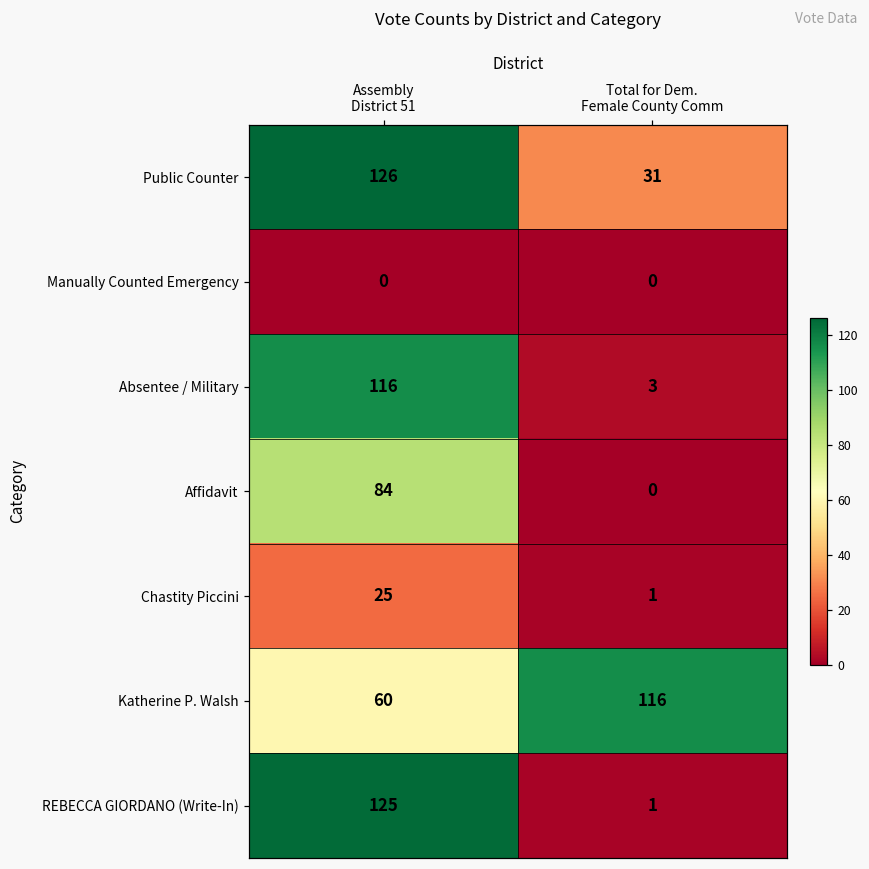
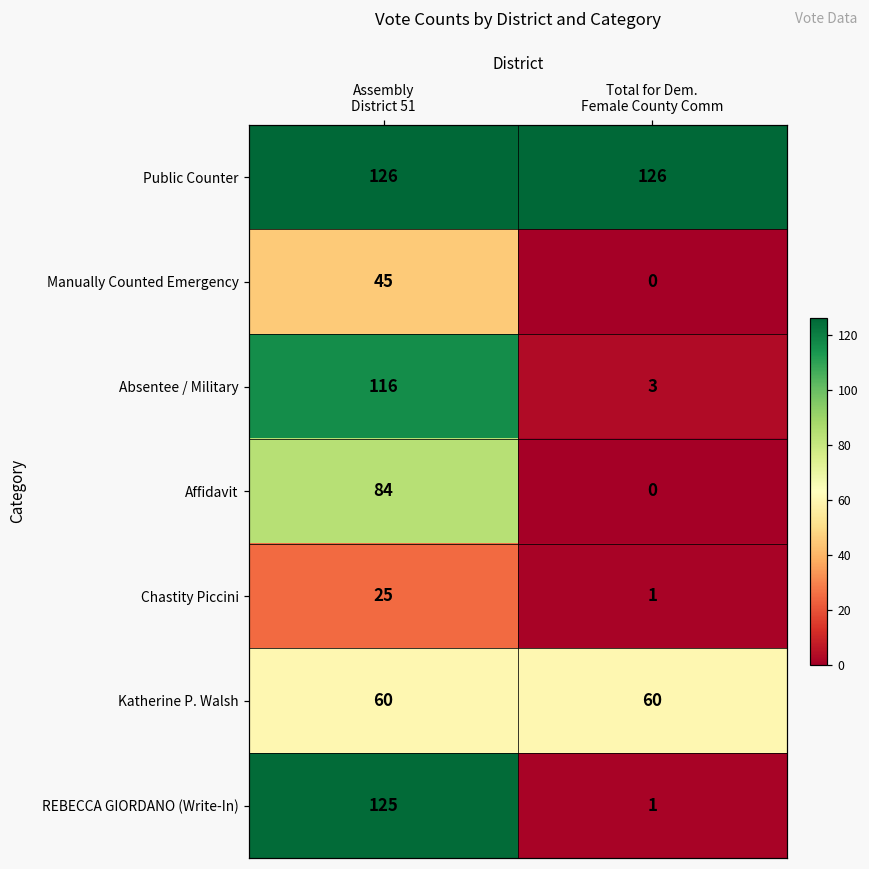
  {
    "Public Counter": {
      "Assembly District 51": 126,
-     "Total for Dem. Female County Comm": 31
+     "Total for Dem. Female County Comm": 126
    },
    "Manually Counted Emergency": {
-     "Assembly District 51": 0,
+     "Assembly District 51": 45,
      "Total for Dem. Female County Comm": 0
    },
    "Absentee / Military": {
      "Assembly District 51": 116,
      "Total for Dem. Female County Comm": 3
    },
    "Affidavit": {
      "Assembly District 51": 84,
      "Total for Dem. Female County Comm": 0
    },
    "Chastity Piccini": {
      "Assembly District 51": 25,
      "Total for Dem. Female County Comm": 1
    },
    "Katherine P. Walsh": {
      "Assembly District 51": 60,
-     "Total for Dem. Female County Comm": 116
+     "Total for Dem. Female County Comm": 60
    },
    "REBECCA GIORDANO (Write-In)": {
      "Assembly District 51": 125,
      "Total for Dem. Female County Comm": 1
    }
  }
